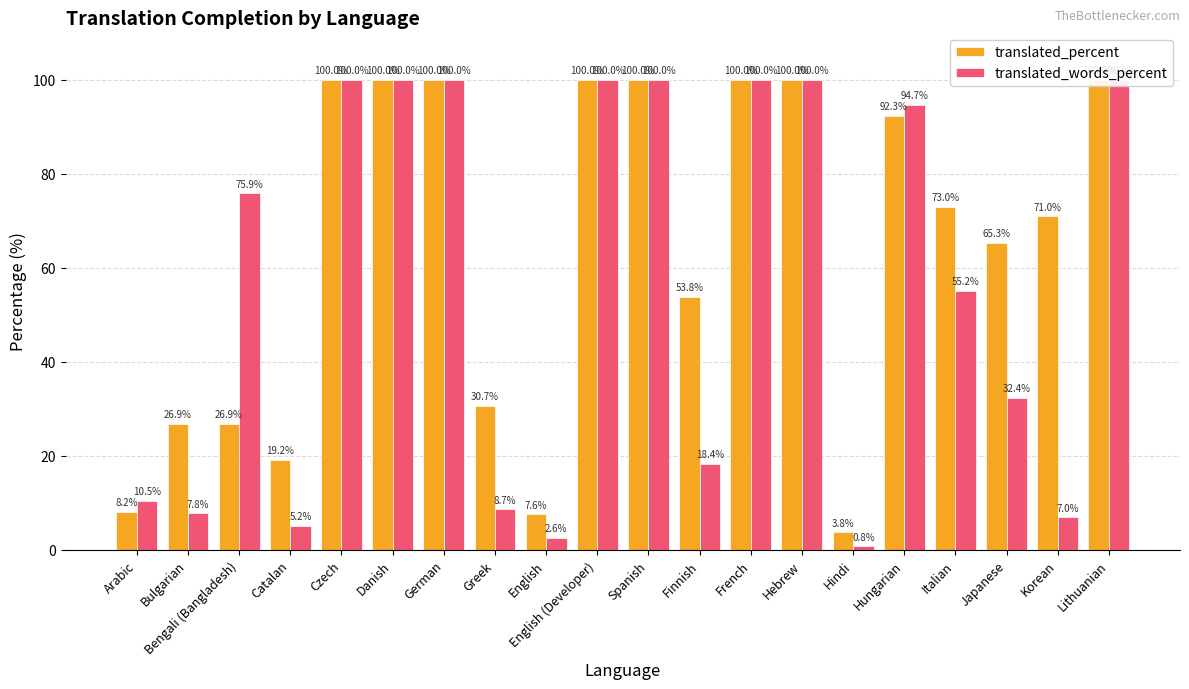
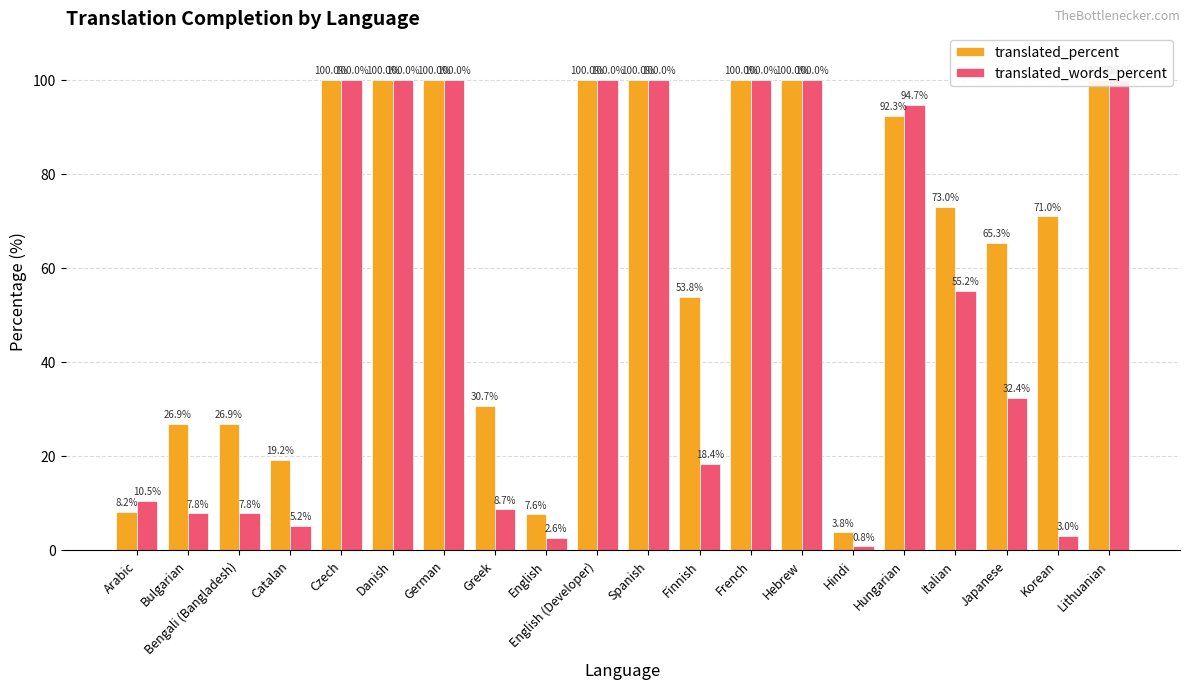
  {
    "translated_percent": {
      "Arabic": "8.2%",
      "Bulgarian": "26.9%",
      "Bengali (Bangladesh)": "26.9%",
      "Catalan": "19.2%",
      "Greek": "30.7%",
      "English": "7.6%",
      "Finnish": "53.8%",
      "Hindi": "3.8%",
      "Hungarian": "92.3%",
      "Italian": "73.0%",
      "Japanese": "65.3%",
      "Korean": "71.0%"
    },
    "translated_words_percent": {
      "Arabic": "10.5%",
      "Bulgarian": "7.8%",
-     "Bengali (Bangladesh)": "75.9%",
+     "Bengali (Bangladesh)": "7.8%",
      "Catalan": "5.2%",
      "Greek": "8.7%",
      "English": "2.6%",
      "Finnish": "18.4%",
      "Hindi": "0.8%",
      "Hungarian": "94.7%",
      "Italian": "55.2%",
      "Japanese": "32.4%",
-     "Korean": "7.0%"
+     "Korean": "3.0%"
    }
  }
